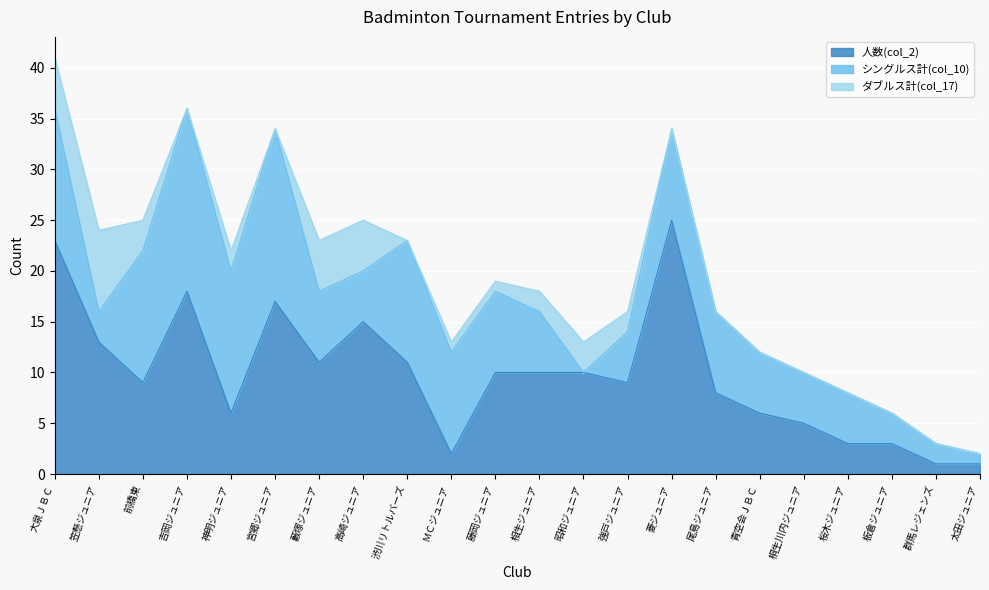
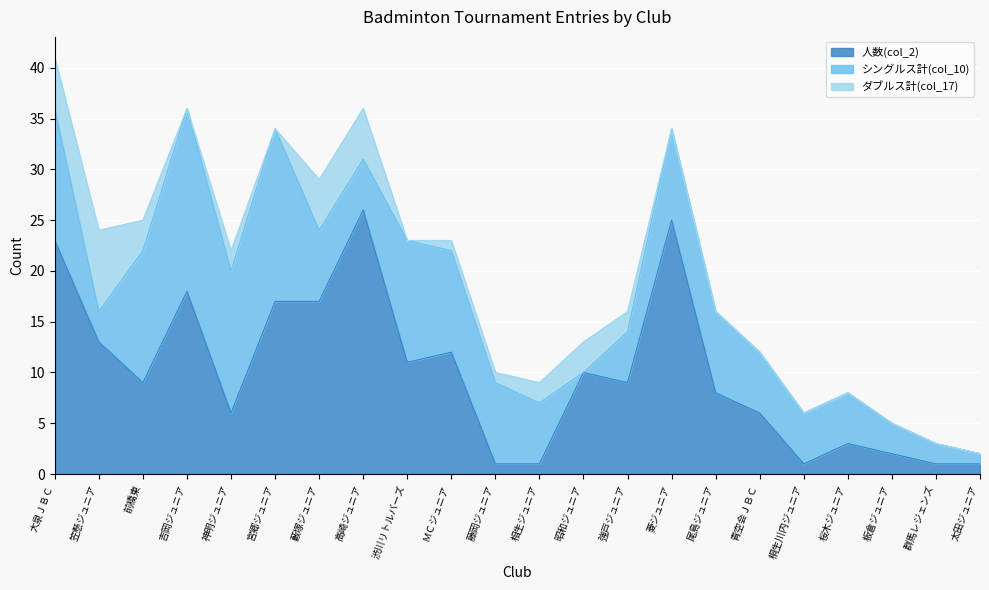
  {
    "人数(col_2)": {
      "大泉ＪＢＣ": 23,
      "笠懸ジュニア": 13,
      "前橋東": 9,
      "吉岡ジュニア": 18,
      "神明ジュニア": 6,
      "宮郷ジュニア": 17,
-     "藪塚ジュニア": 11,
-     "高崎ジュニア": 15,
+     "藪塚ジュニア": 17,
+     "高崎ジュニア": 26,
      "渋川リトルバーズ": 11,
-     "ＭＣジュニア": 2,
-     "藤岡ジュニア": 10,
-     "相生ジュニア": 10,
+     "ＭＣジュニア": 12,
+     "藤岡ジュニア": 1,
+     "相生ジュニア": 1,
      "強戸ジュニア": 9,
      "菱ジュニア": 25,
      "尾島ジュニア": 8,
      "青空会ＪＢＣ": 6,
-     "桐生川内ジュニア": 5,
+     "桐生川内ジュニア": 1,
      "桜木ジュニア": 3,
-     "板倉ジュニア": 3,
+     "板倉ジュニア": 2,
      "群馬レジェンズ": 1,
      "太田ジュニア": 1
    }
  }
